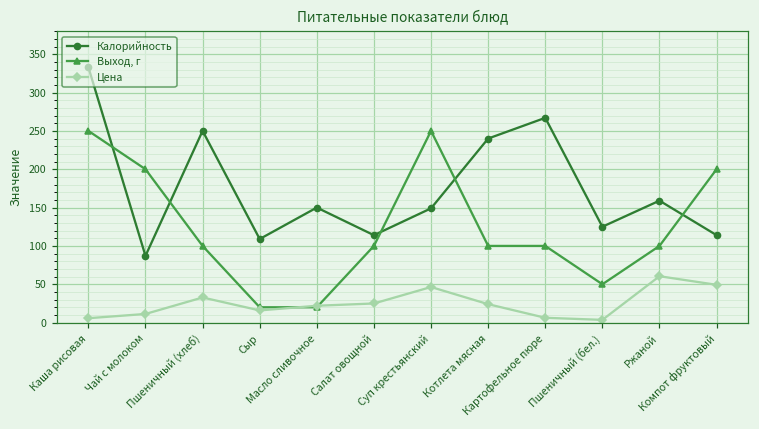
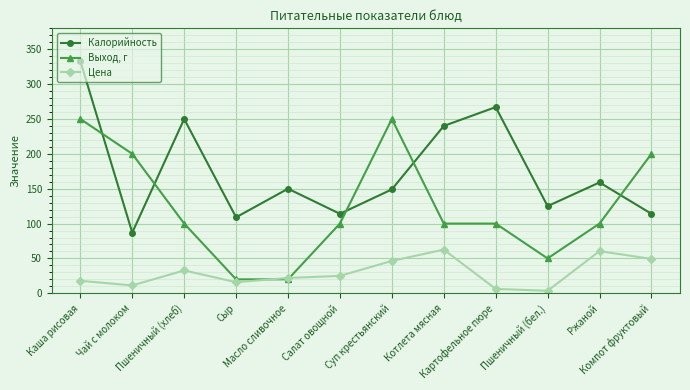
  {
    "Цена": {
-     "Каша рисовая": 10,
+     "Каша рисовая": 20,
      "Чай с молоком": 10,
      "Пшеничный (хлеб)": 30,
      "Сыр": 20,
      "Салат овощной": 20,
      "Суп крестьянский": 50,
-     "Котлета мясная": 20,
+     "Котлета мясная": 60,
      "Картофельное пюре": 10,
      "Пшеничный (бел.)": 0,
      "Ржаной": 60,
      "Компот фруктовый": 50
    }
  }
